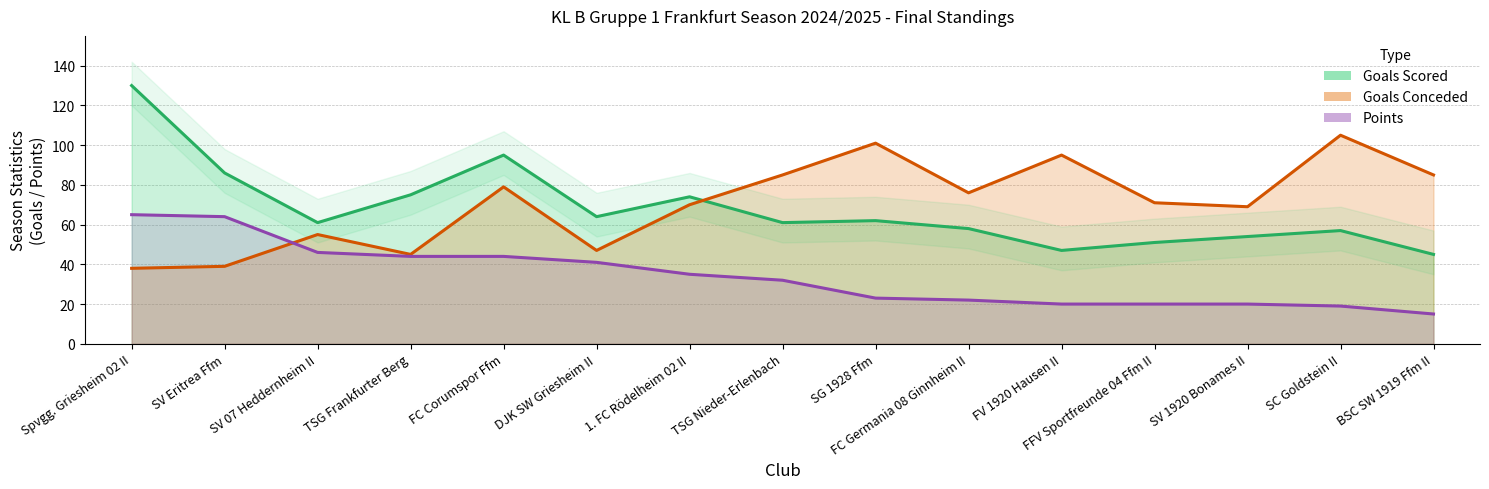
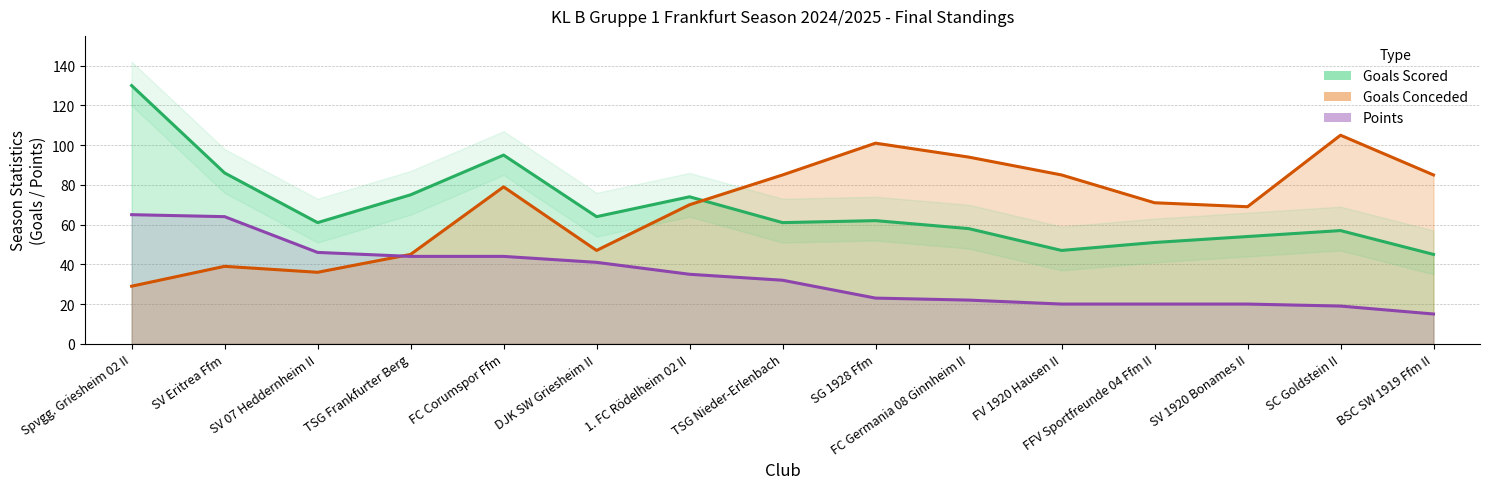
  {
    "Goals Conceded": {
-     "Spvgg. Griesheim 02 II": 38,
+     "Spvgg. Griesheim 02 II": 29,
      "SV Eritrea Ffm": 39,
-     "SV 07 Heddernheim II": 55,
+     "SV 07 Heddernheim II": 36,
      "FC Corumspor Ffm": 79,
      "DJK SW Griesheim II": 47,
      "1. FC Rödelheim 02 II": 70,
      "TSG Nieder-Erlenbach": 85,
      "SG 1928 Ffm": 101,
-     "FC Germania 08 Ginnheim II": 76,
-     "FV 1920 Hausen II": 95,
+     "FC Germania 08 Ginnheim II": 94,
+     "FV 1920 Hausen II": 85,
      "FFV Sportfreunde 04 Ffm II": 71,
      "SV 1920 Bonames II": 69,
      "SC Goldstein II": 105,
      "BSC SW 1919 Ffm II": 85
    }
  }
